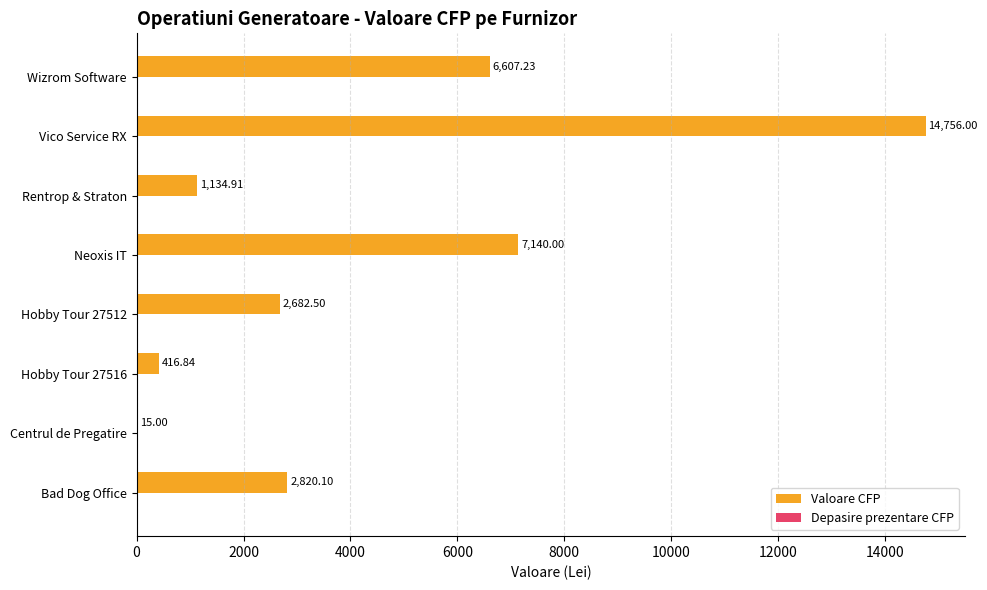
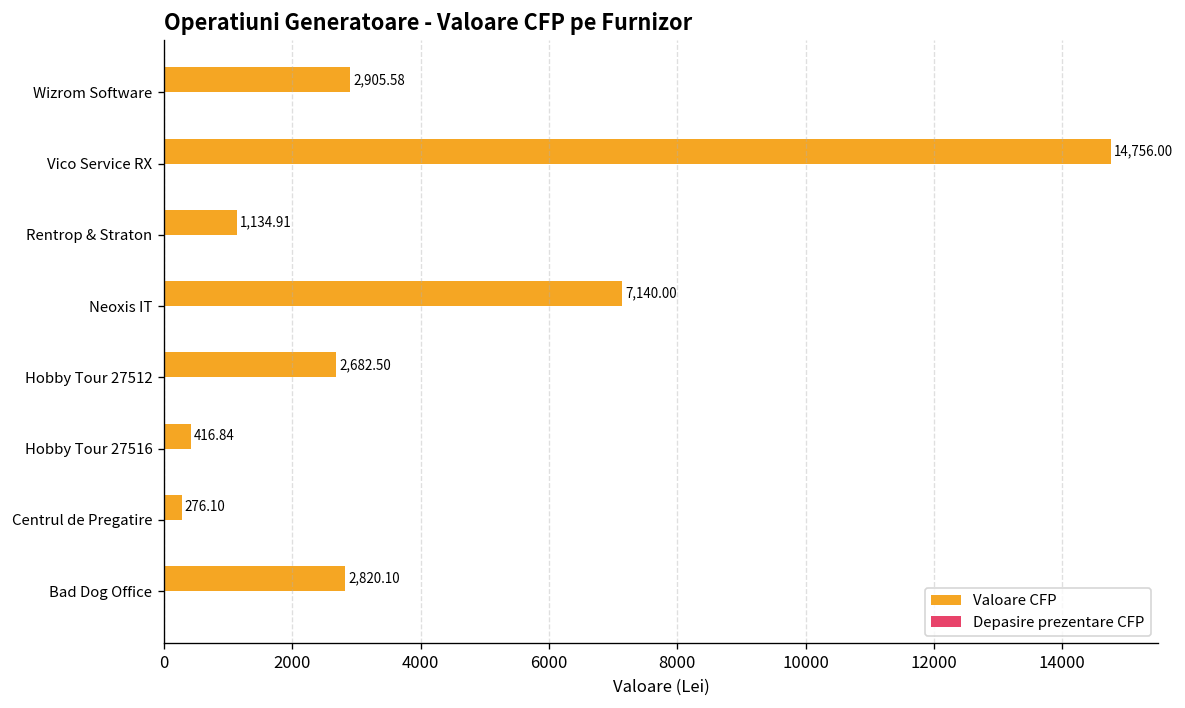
  {
    "Valoare CFP": {
-     "Wizrom Software": "6,607.23",
+     "Wizrom Software": "2,905.58",
      "Vico Service RX": "14,756.00",
      "Rentrop & Straton": "1,134.91",
      "Neoxis IT": "7,140.00",
      "Hobby Tour 27512": "2,682.50",
      "Hobby Tour 27516": "416.84",
-     "Centrul de Pregatire": "15.00",
+     "Centrul de Pregatire": "276.10",
      "Bad Dog Office": "2,820.10"
    }
  }
